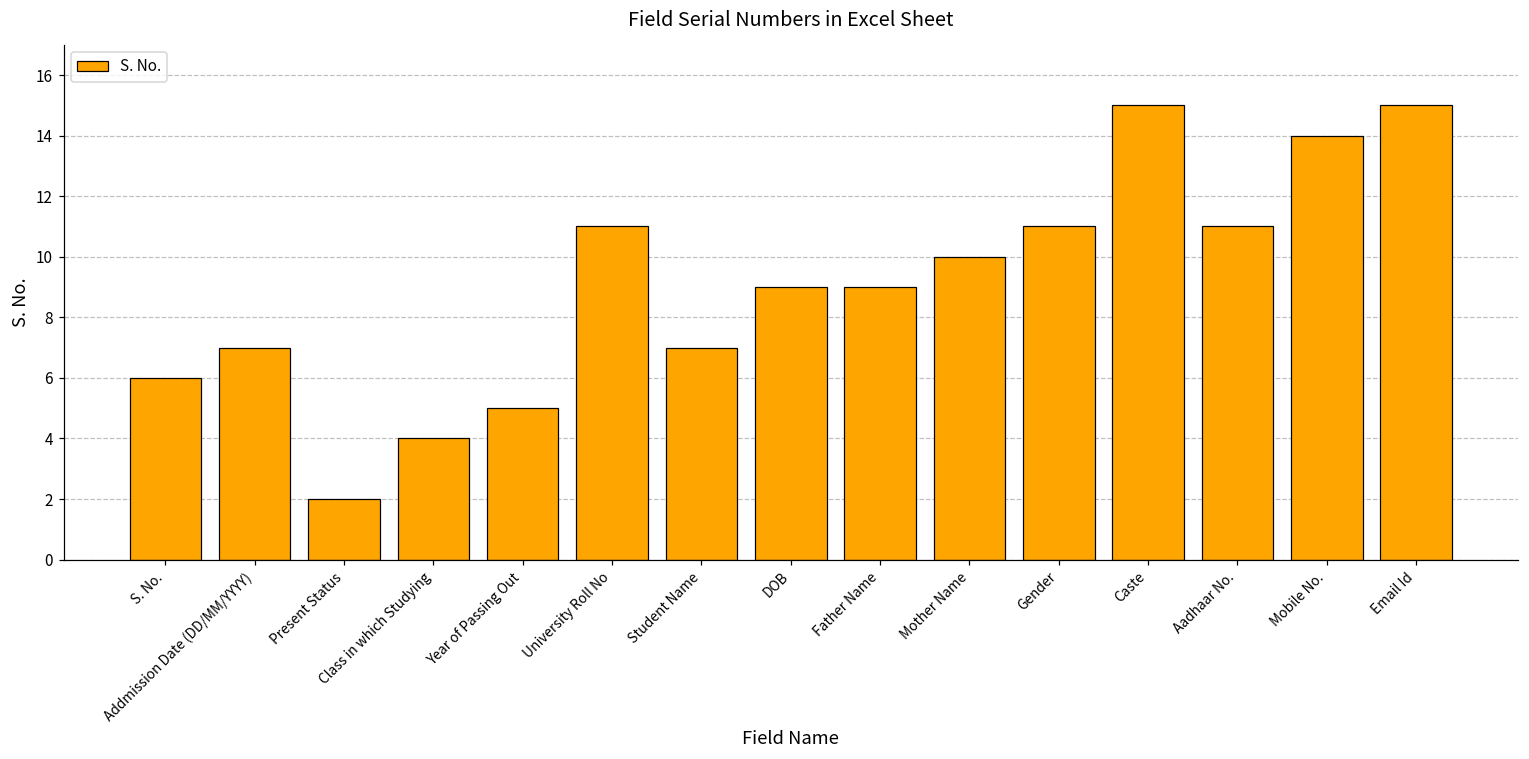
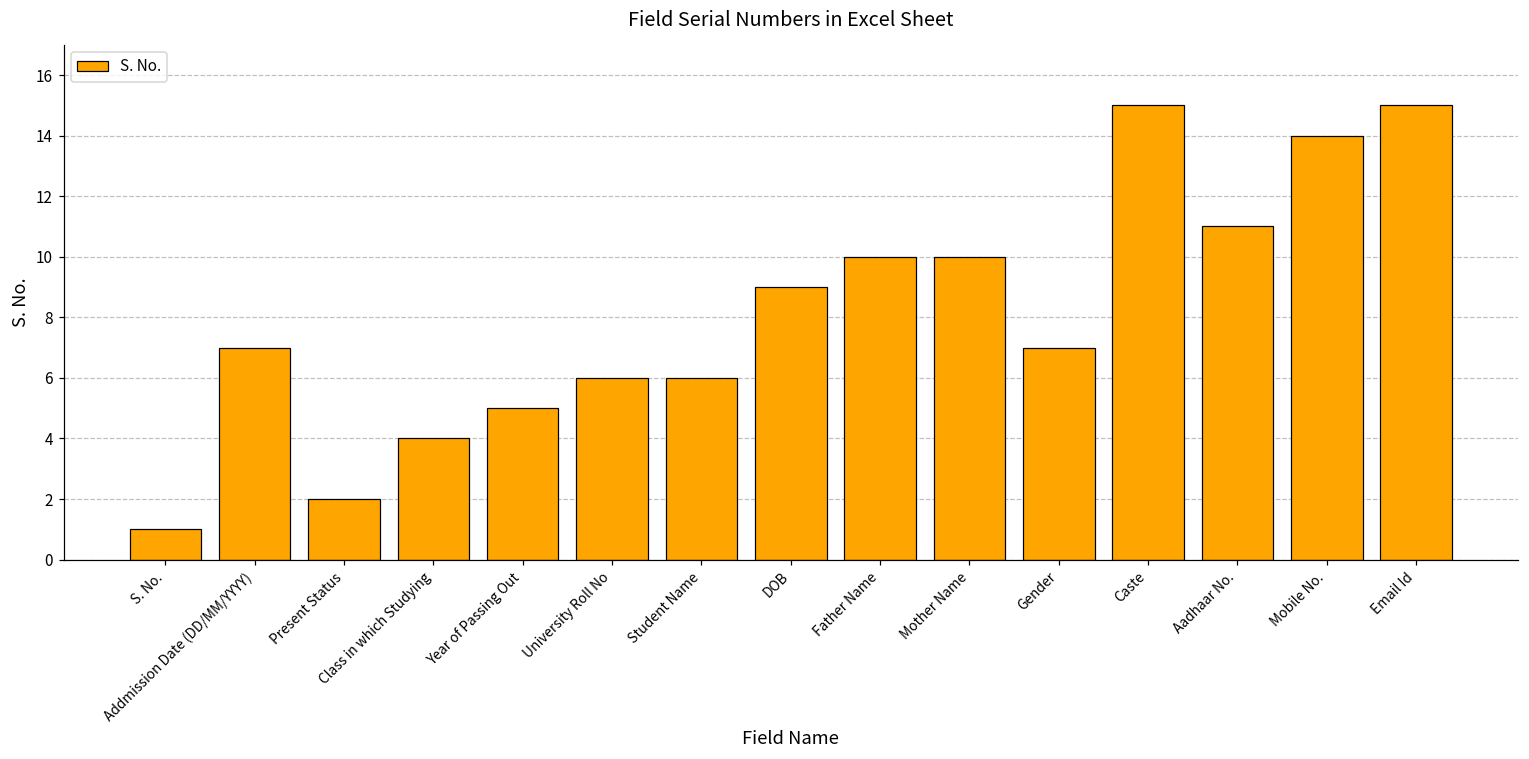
  {
-   "S. No.": 6,
+   "S. No.": 1,
    "Addmission Date (DD/MM/YYYY)": 7,
    "Present Status": 2,
    "Class in which Studying": 4,
    "Year of Passing Out": 5,
-   "University Roll No": 11,
-   "Student Name": 7,
+   "University Roll No": 6,
+   "Student Name": 6,
    "DOB": 9,
-   "Father Name": 9,
+   "Father Name": 10,
    "Mother Name": 10,
-   "Gender": 11,
+   "Gender": 7,
    "Caste": 15,
    "Aadhaar No.": 11,
    "Mobile No.": 14,
    "Email Id": 15
  }
